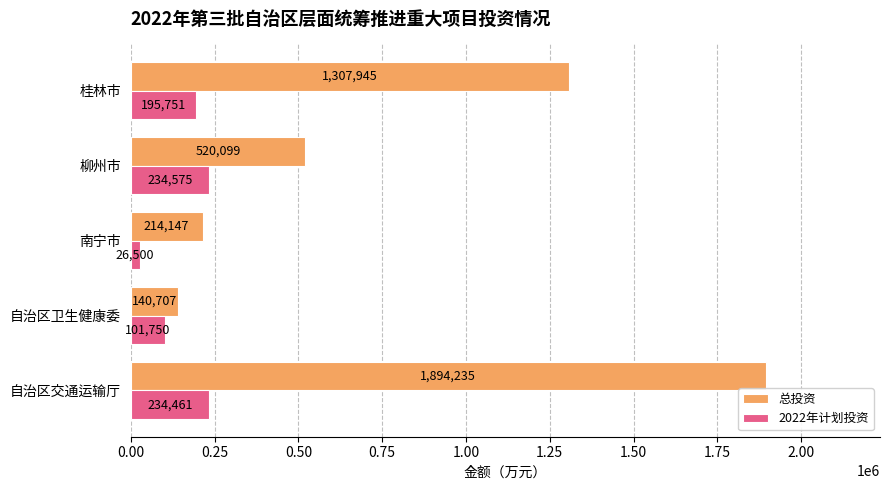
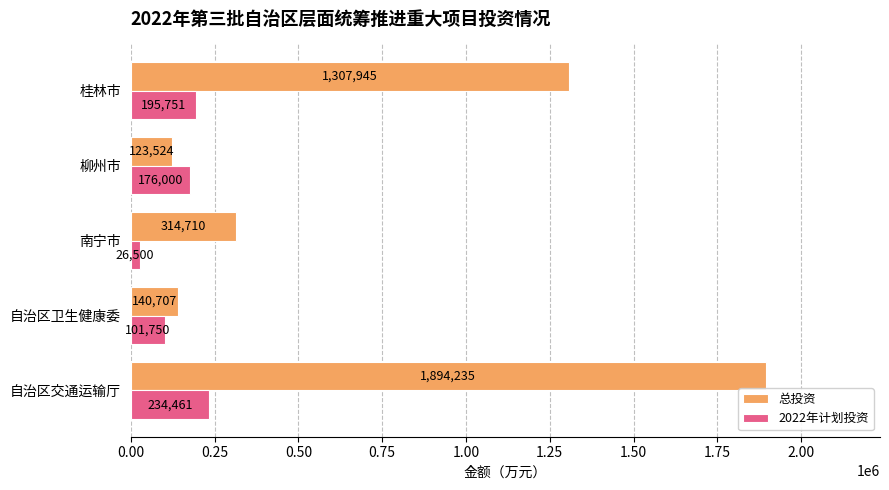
  {
    "总投资": {
      "桂林市": "1,307,945",
-     "柳州市": "520,099",
-     "南宁市": "214,147",
+     "柳州市": "123,524",
+     "南宁市": "314,710",
      "自治区卫生健康委": "140,707",
      "自治区交通运输厅": "1,894,235"
    },
    "2022年计划投资": {
      "桂林市": "195,751",
-     "柳州市": "234,575",
+     "柳州市": "176,000",
      "南宁市": "26,500",
      "自治区卫生健康委": "101,750",
      "自治区交通运输厅": "234,461"
    }
  }
